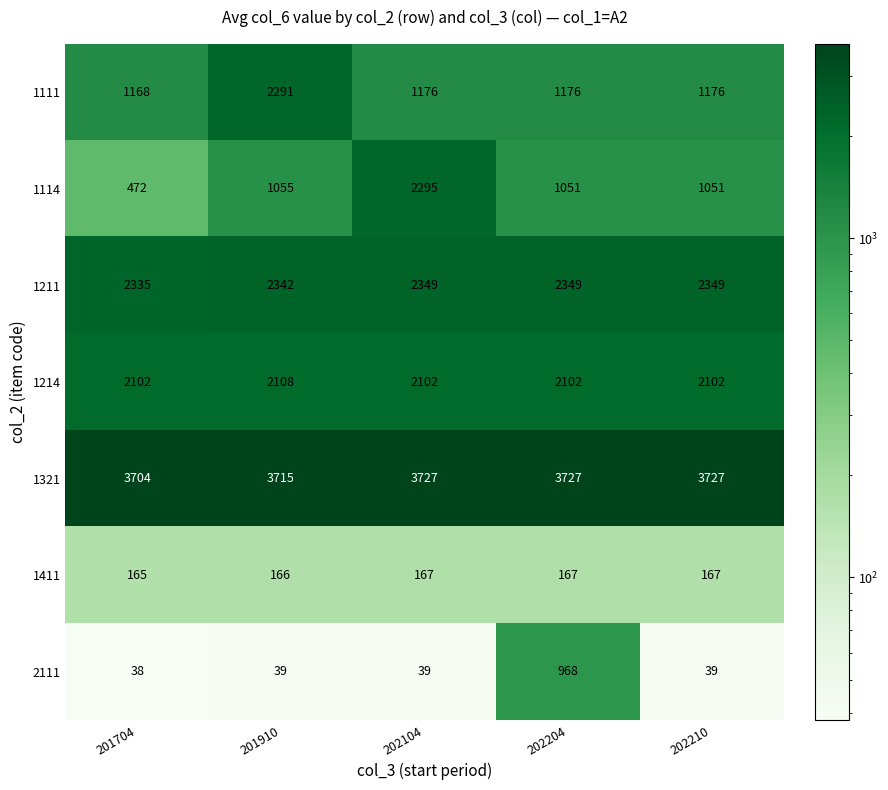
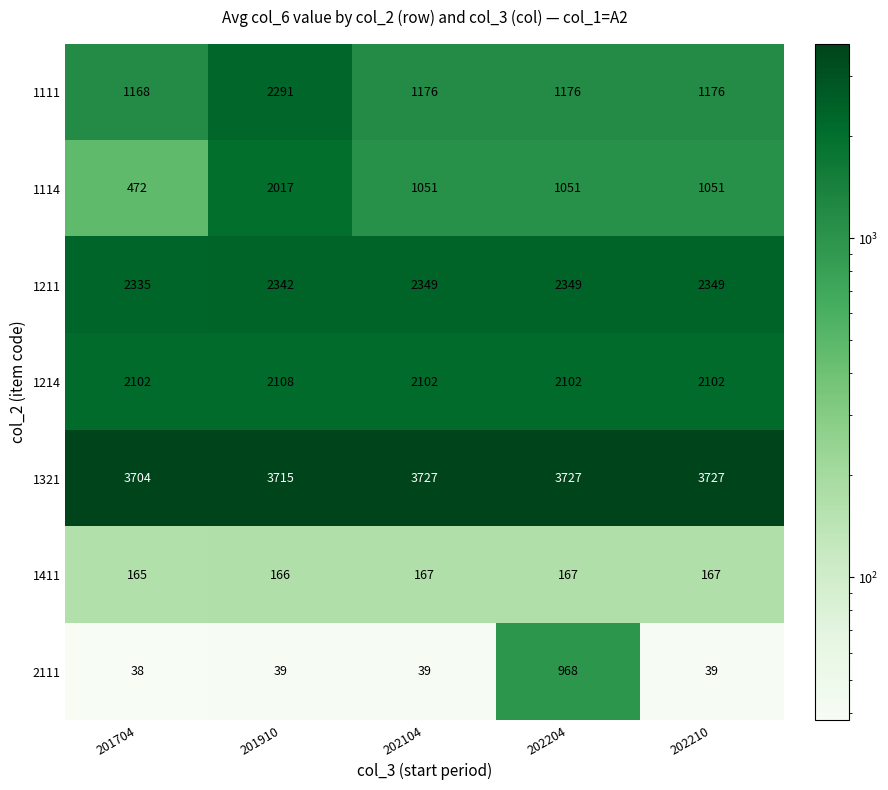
  {
    "1111": {
      "201704": 1168,
      "201910": 2291,
      "202104": 1176,
      "202204": 1176,
      "202210": 1176
    },
    "1114": {
      "201704": 472,
-     "201910": 1055,
-     "202104": 2295,
+     "201910": 2017,
+     "202104": 1051,
      "202204": 1051,
      "202210": 1051
    },
    "1211": {
      "201704": 2335,
      "201910": 2342,
      "202104": 2349,
      "202204": 2349,
      "202210": 2349
    },
    "1214": {
      "201704": 2102,
      "201910": 2108,
      "202104": 2102,
      "202204": 2102,
      "202210": 2102
    },
    "1321": {
      "201704": 3704,
      "201910": 3715,
      "202104": 3727,
      "202204": 3727,
      "202210": 3727
    },
    "1411": {
      "201704": 165,
      "201910": 166,
      "202104": 167,
      "202204": 167,
      "202210": 167
    },
    "2111": {
      "201704": 38,
      "201910": 39,
      "202104": 39,
      "202204": 968,
      "202210": 39
    }
  }
